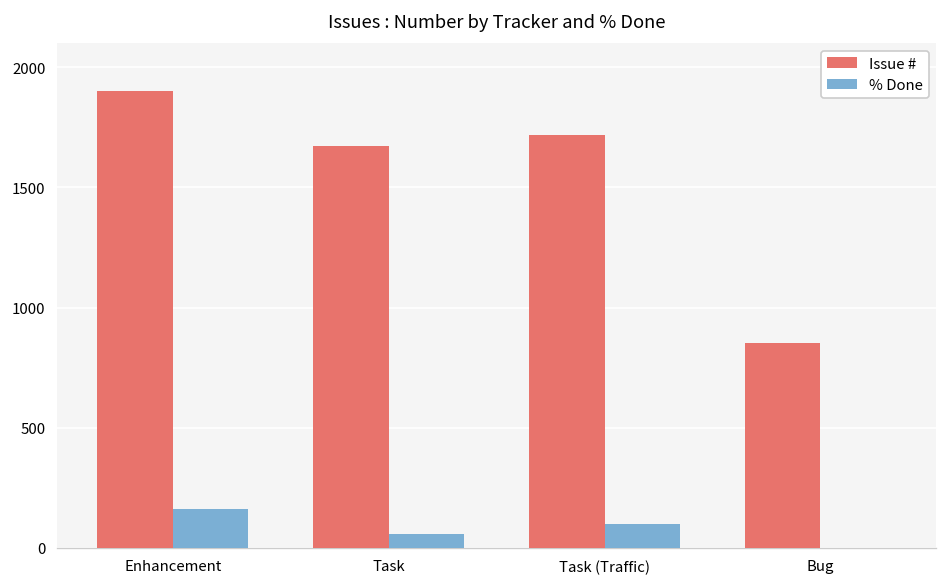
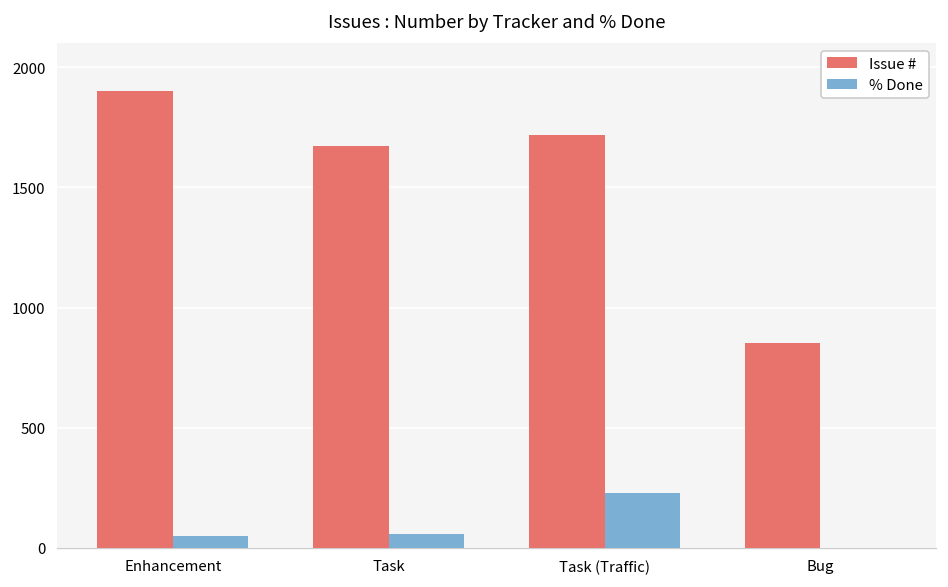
  {
    "Issue #": {
      "Enhancement": 1900,
      "Task": 1670,
      "Task (Traffic)": 1720,
      "Bug": 850
    },
    "% Done": {
-     "Enhancement": 160,
+     "Enhancement": 50,
      "Task": 60,
-     "Task (Traffic)": 100,
+     "Task (Traffic)": 230,
      "Bug": 0
    }
  }
